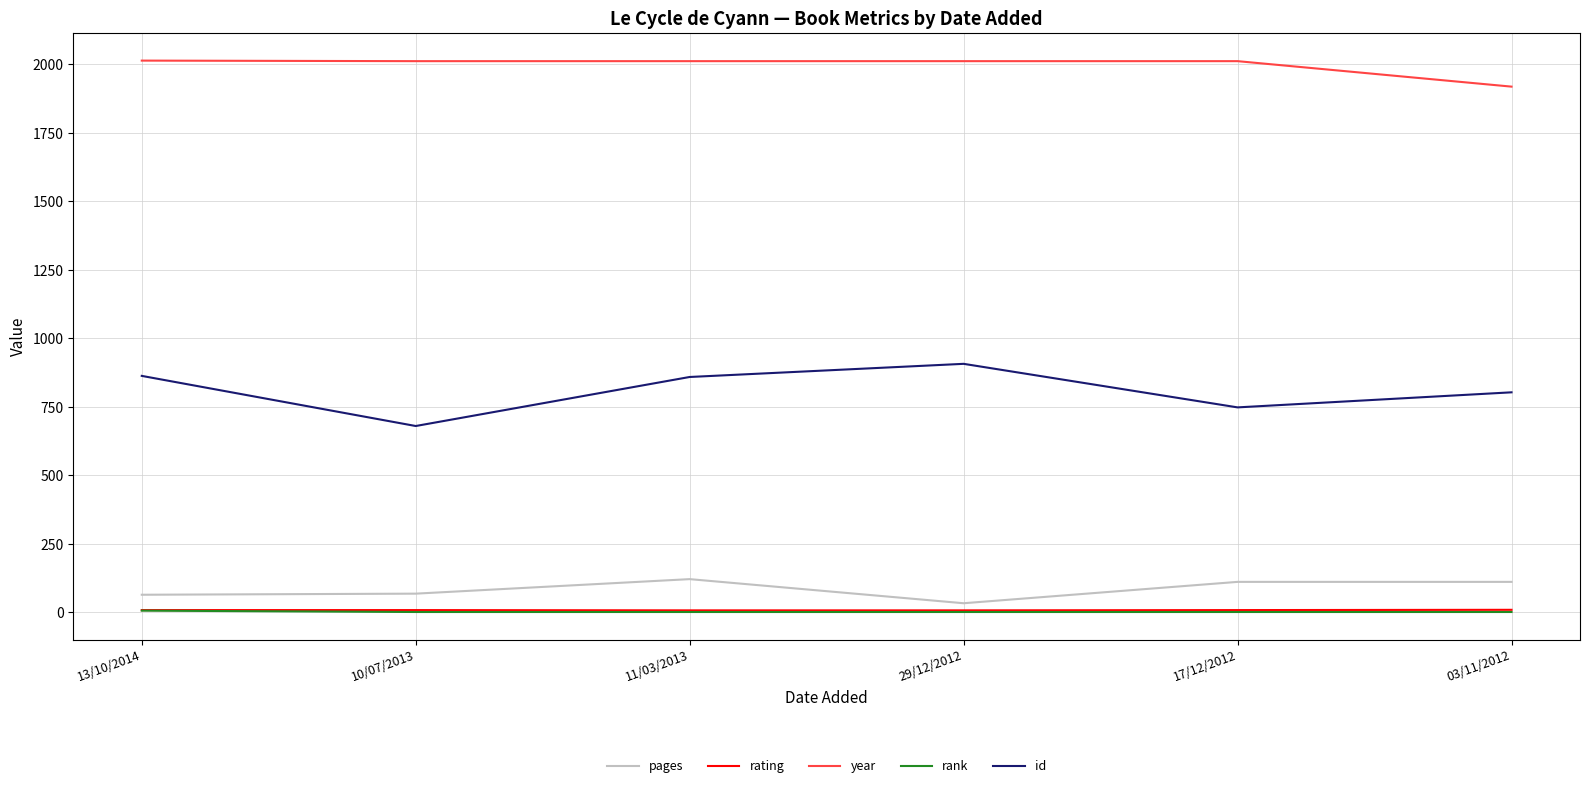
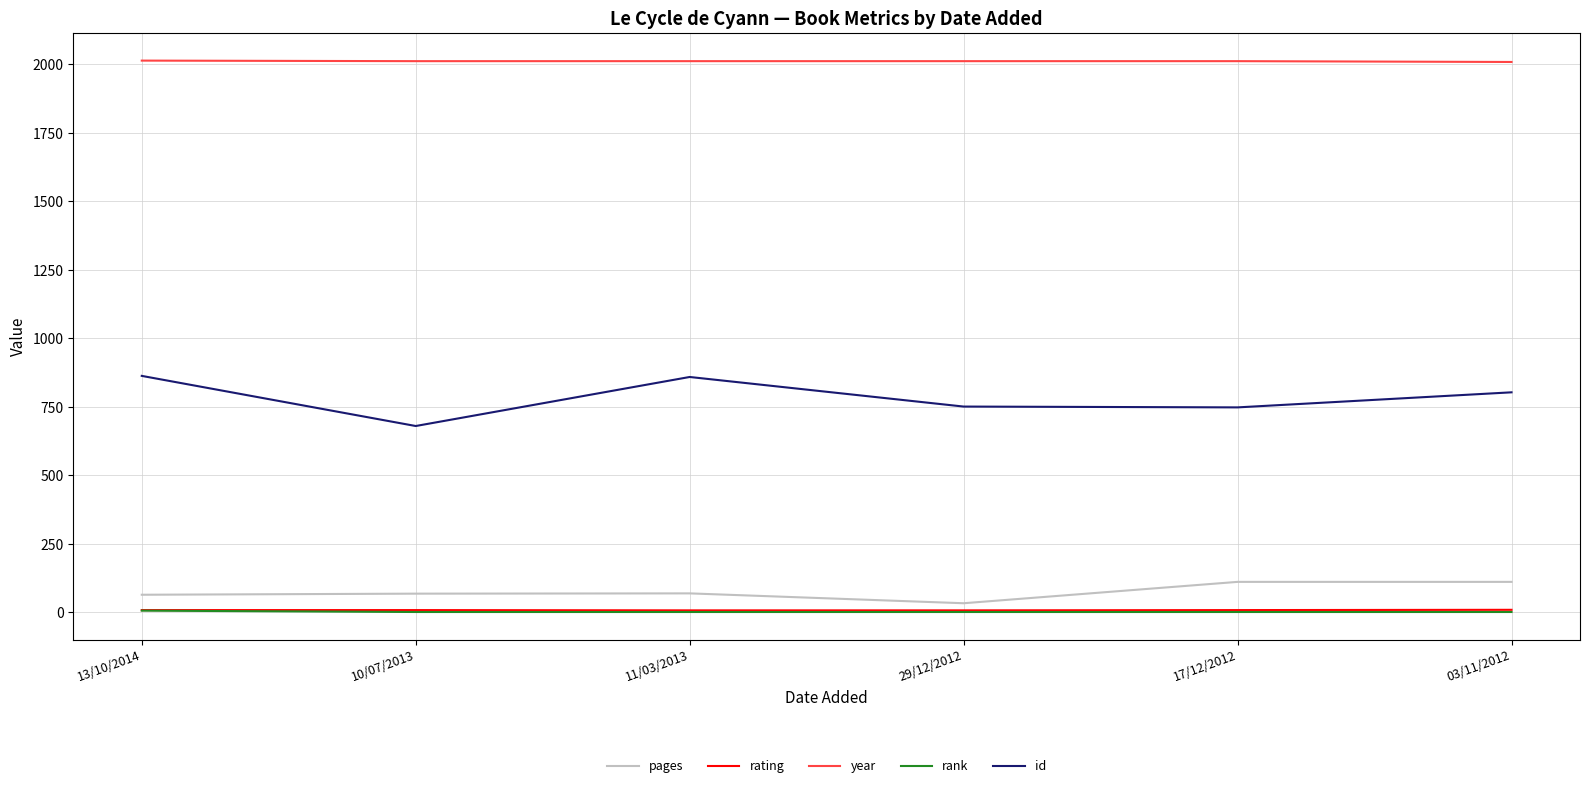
  {
    "pages": {
      "13/10/2014": 60,
      "10/07/2013": 70,
-     "11/03/2013": 120,
+     "11/03/2013": 70,
      "29/12/2012": 30,
      "17/12/2012": 110,
      "03/11/2012": 110
    },
    "year": {
      "13/10/2014": 2010,
      "10/07/2013": 2010,
      "11/03/2013": 2010,
      "29/12/2012": 2010,
      "17/12/2012": 2010,
-     "03/11/2012": 1920
+     "03/11/2012": 2010
    },
    "id": {
      "13/10/2014": 860,
      "10/07/2013": 680,
      "11/03/2013": 860,
-     "29/12/2012": 910,
+     "29/12/2012": 750,
      "17/12/2012": 750,
      "03/11/2012": 800
    }
  }
